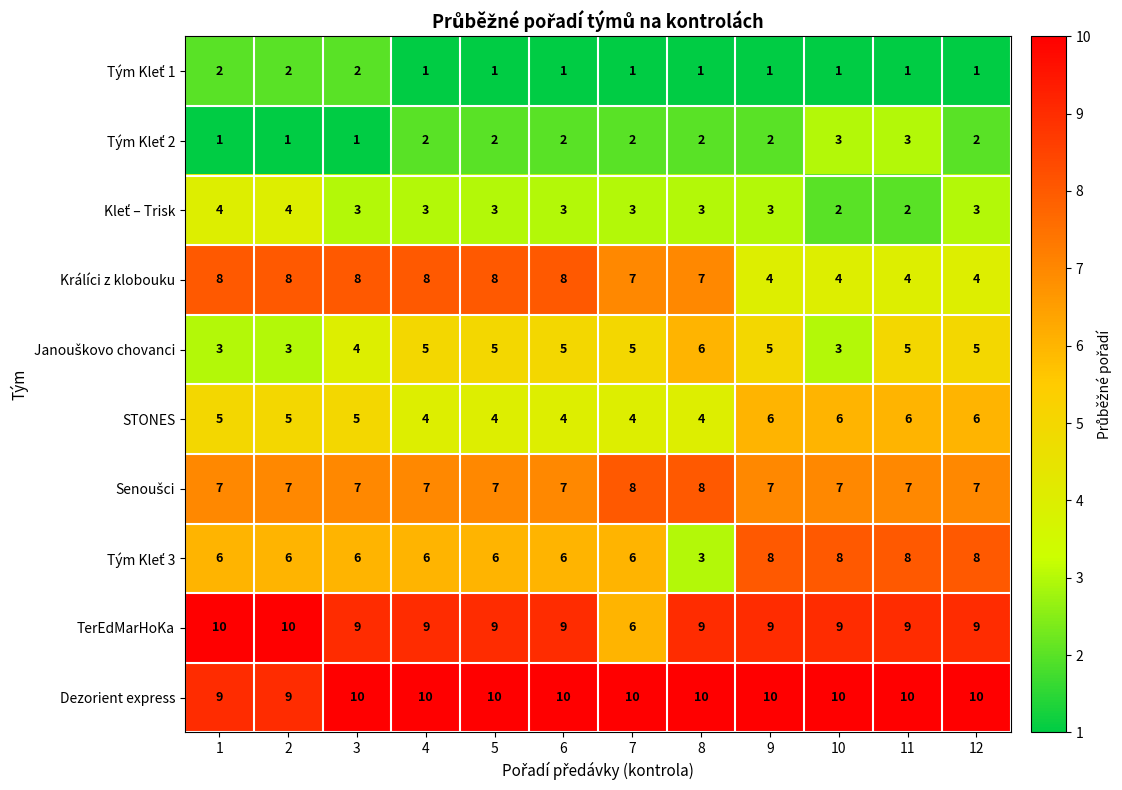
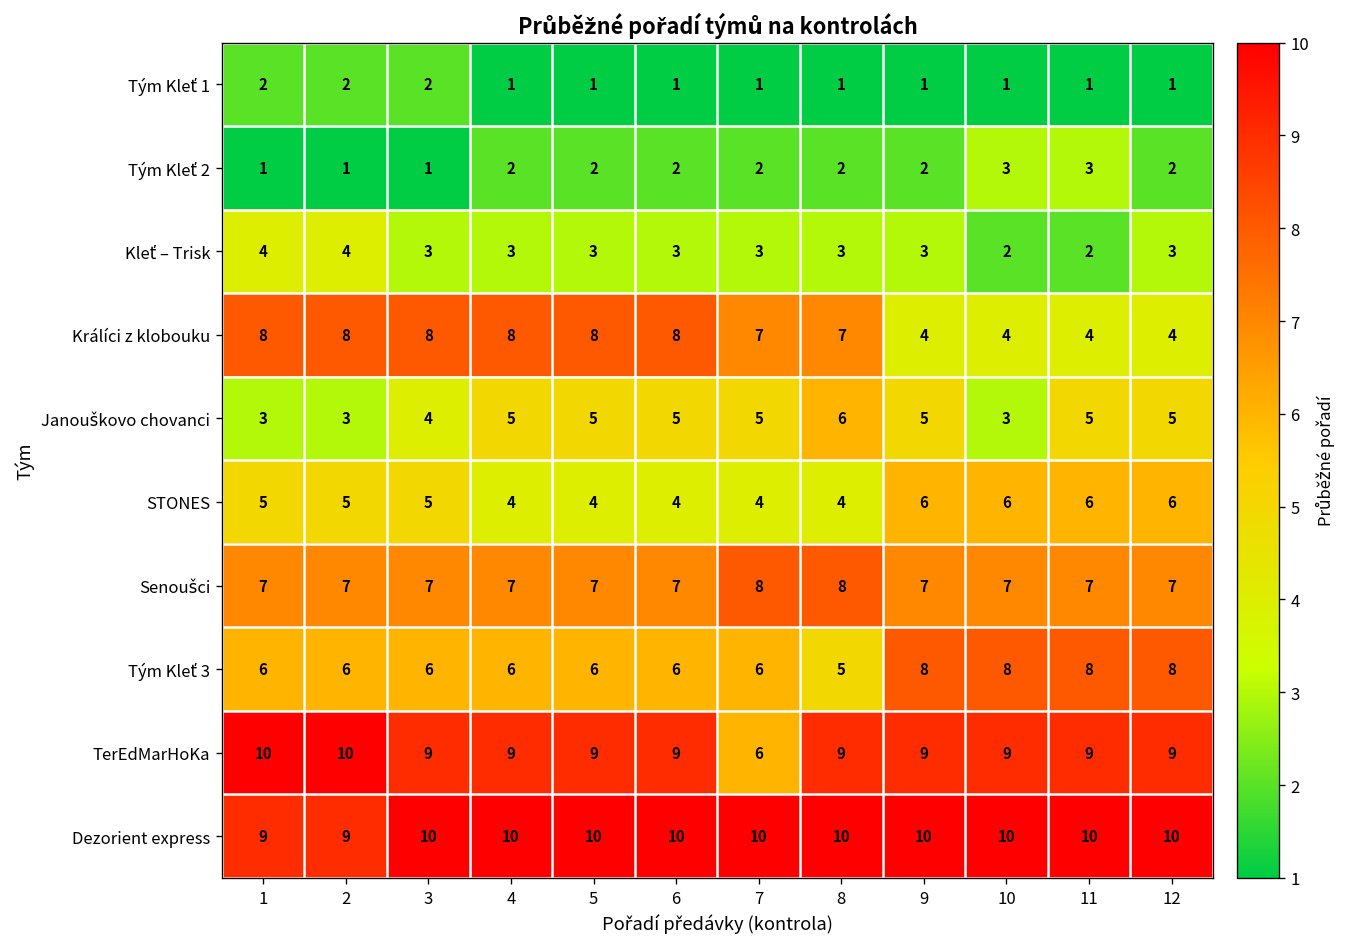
  {
    "Tým Kleť 1": {
      "1": 2,
      "2": 2,
      "3": 2,
      "4": 1,
      "5": 1,
      "6": 1,
      "7": 1,
      "8": 1,
      "9": 1,
      "10": 1,
      "11": 1,
      "12": 1
    },
    "Tým Kleť 2": {
      "1": 1,
      "2": 1,
      "3": 1,
      "4": 2,
      "5": 2,
      "6": 2,
      "7": 2,
      "8": 2,
      "9": 2,
      "10": 3,
      "11": 3,
      "12": 2
    },
    "Kleť – Trisk": {
      "1": 4,
      "2": 4,
      "3": 3,
      "4": 3,
      "5": 3,
      "6": 3,
      "7": 3,
      "8": 3,
      "9": 3,
      "10": 2,
      "11": 2,
      "12": 3
    },
    "Králíci z klobouku": {
      "1": 8,
      "2": 8,
      "3": 8,
      "4": 8,
      "5": 8,
      "6": 8,
      "7": 7,
      "8": 7,
      "9": 4,
      "10": 4,
      "11": 4,
      "12": 4
    },
    "Janouškovo chovanci": {
      "1": 3,
      "2": 3,
      "3": 4,
      "4": 5,
      "5": 5,
      "6": 5,
      "7": 5,
      "8": 6,
      "9": 5,
      "10": 3,
      "11": 5,
      "12": 5
    },
    "STONES": {
      "1": 5,
      "2": 5,
      "3": 5,
      "4": 4,
      "5": 4,
      "6": 4,
      "7": 4,
      "8": 4,
      "9": 6,
      "10": 6,
      "11": 6,
      "12": 6
    },
    "Senoušci": {
      "1": 7,
      "2": 7,
      "3": 7,
      "4": 7,
      "5": 7,
      "6": 7,
      "7": 8,
      "8": 8,
      "9": 7,
      "10": 7,
      "11": 7,
      "12": 7
    },
    "Tým Kleť 3": {
      "1": 6,
      "2": 6,
      "3": 6,
      "4": 6,
      "5": 6,
      "6": 6,
      "7": 6,
-     "8": 3,
+     "8": 5,
      "9": 8,
      "10": 8,
      "11": 8,
      "12": 8
    },
    "TerEdMarHoKa": {
      "1": 10,
      "2": 10,
      "3": 9,
      "4": 9,
      "5": 9,
      "6": 9,
      "7": 6,
      "8": 9,
      "9": 9,
      "10": 9,
      "11": 9,
      "12": 9
    },
    "Dezorient express": {
      "1": 9,
      "2": 9,
      "3": 10,
      "4": 10,
      "5": 10,
      "6": 10,
      "7": 10,
      "8": 10,
      "9": 10,
      "10": 10,
      "11": 10,
      "12": 10
    }
  }
